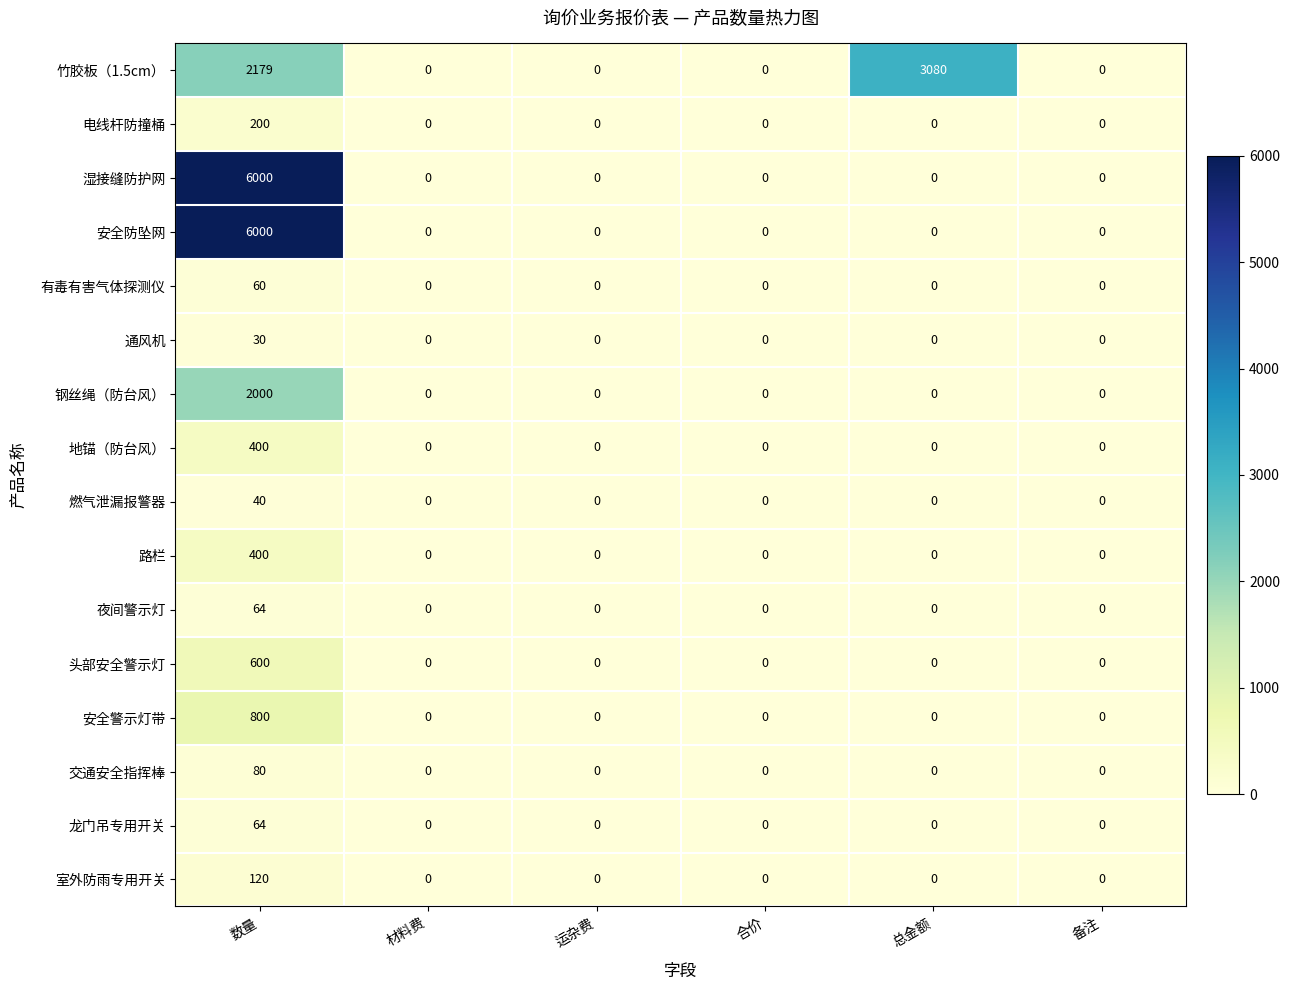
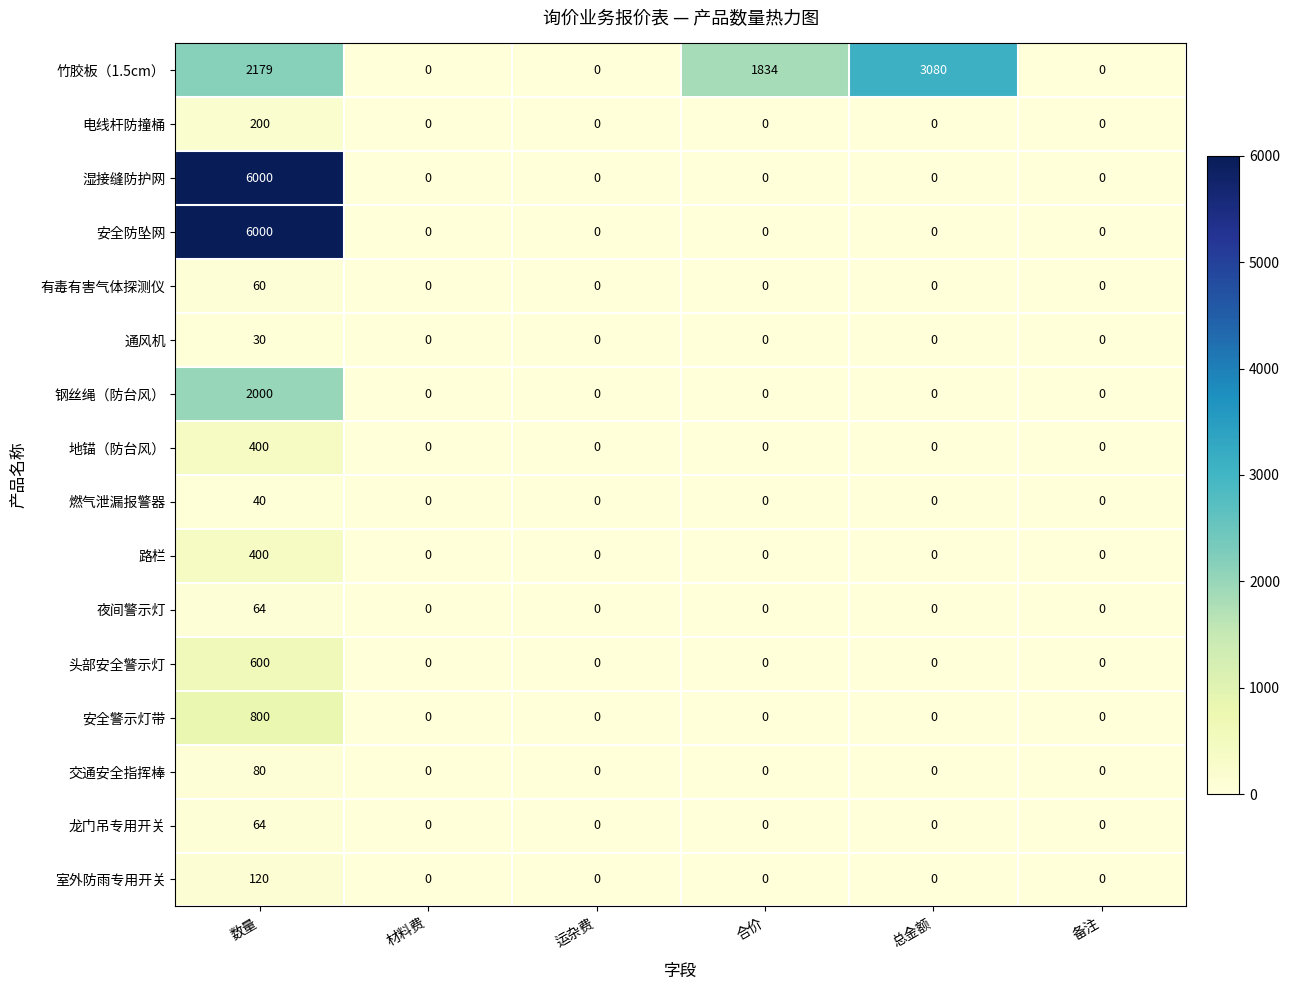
  {
    "竹胶板（1.5cm）": {
      "数量": 2179,
      "材料费": 0,
      "运杂费": 0,
-     "合价": 0,
+     "合价": 1834,
      "总金额": 3080,
      "备注": 0
    },
    "电线杆防撞桶": {
      "数量": 200,
      "材料费": 0,
      "运杂费": 0,
      "合价": 0,
      "总金额": 0,
      "备注": 0
    },
    "湿接缝防护网": {
      "数量": 6000,
      "材料费": 0,
      "运杂费": 0,
      "合价": 0,
      "总金额": 0,
      "备注": 0
    },
    "安全防坠网": {
      "数量": 6000,
      "材料费": 0,
      "运杂费": 0,
      "合价": 0,
      "总金额": 0,
      "备注": 0
    },
    "有毒有害气体探测仪": {
      "数量": 60,
      "材料费": 0,
      "运杂费": 0,
      "合价": 0,
      "总金额": 0,
      "备注": 0
    },
    "通风机": {
      "数量": 30,
      "材料费": 0,
      "运杂费": 0,
      "合价": 0,
      "总金额": 0,
      "备注": 0
    },
    "钢丝绳（防台风）": {
      "数量": 2000,
      "材料费": 0,
      "运杂费": 0,
      "合价": 0,
      "总金额": 0,
      "备注": 0
    },
    "地锚（防台风）": {
      "数量": 400,
      "材料费": 0,
      "运杂费": 0,
      "合价": 0,
      "总金额": 0,
      "备注": 0
    },
    "燃气泄漏报警器": {
      "数量": 40,
      "材料费": 0,
      "运杂费": 0,
      "合价": 0,
      "总金额": 0,
      "备注": 0
    },
    "路栏": {
      "数量": 400,
      "材料费": 0,
      "运杂费": 0,
      "合价": 0,
      "总金额": 0,
      "备注": 0
    },
    "夜间警示灯": {
      "数量": 64,
      "材料费": 0,
      "运杂费": 0,
      "合价": 0,
      "总金额": 0,
      "备注": 0
    },
    "头部安全警示灯": {
      "数量": 600,
      "材料费": 0,
      "运杂费": 0,
      "合价": 0,
      "总金额": 0,
      "备注": 0
    },
    "安全警示灯带": {
      "数量": 800,
      "材料费": 0,
      "运杂费": 0,
      "合价": 0,
      "总金额": 0,
      "备注": 0
    },
    "交通安全指挥棒": {
      "数量": 80,
      "材料费": 0,
      "运杂费": 0,
      "合价": 0,
      "总金额": 0,
      "备注": 0
    },
    "龙门吊专用开关": {
      "数量": 64,
      "材料费": 0,
      "运杂费": 0,
      "合价": 0,
      "总金额": 0,
      "备注": 0
    },
    "室外防雨专用开关": {
      "数量": 120,
      "材料费": 0,
      "运杂费": 0,
      "合价": 0,
      "总金额": 0,
      "备注": 0
    }
  }
